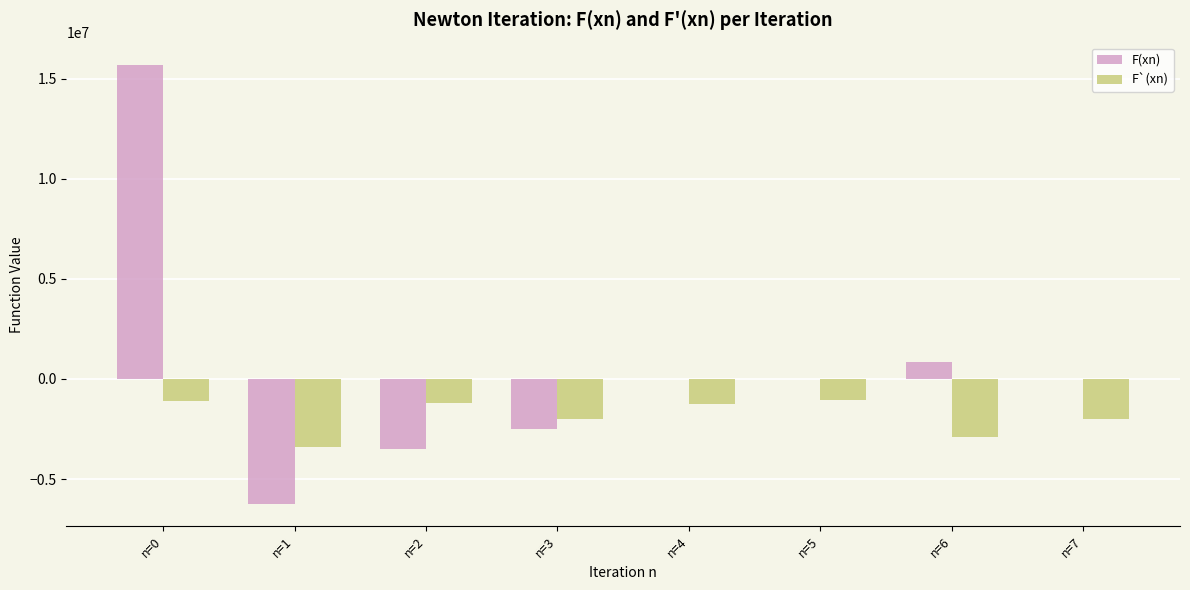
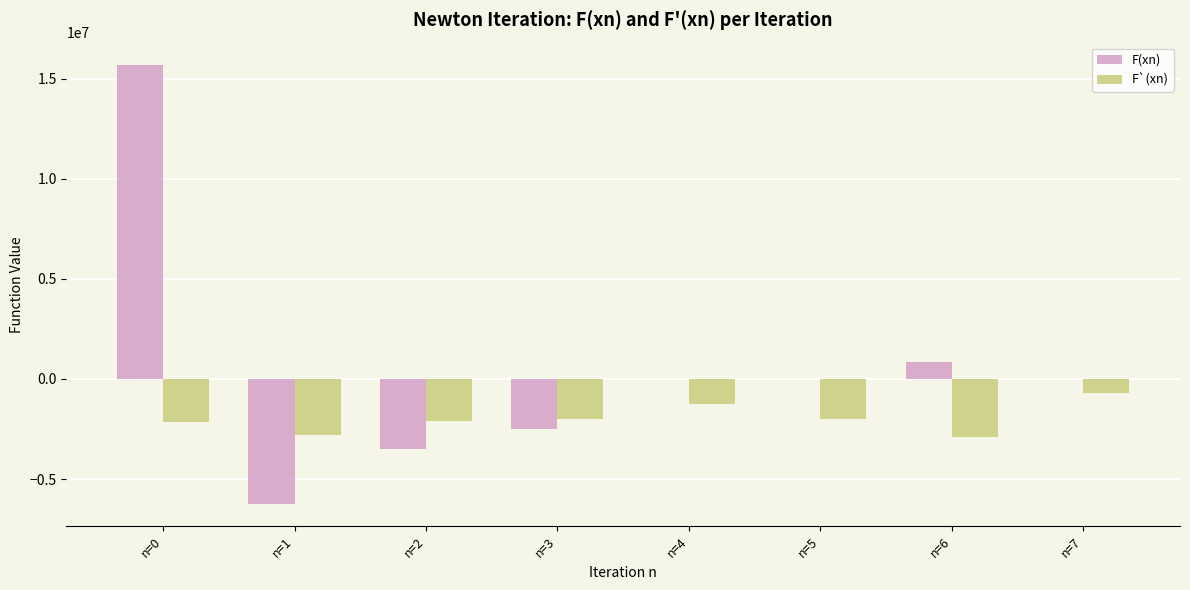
  {
    "F(xn)": {
      "n=0": 15700000,
      "n=1": -6300000,
      "n=2": -3500000,
      "n=3": -2500000,
      "n=6": 900000
    },
    "F`(xn)": {
-     "n=0": -1100000,
-     "n=1": -3400000,
-     "n=2": -1200000,
+     "n=0": -2200000,
+     "n=1": -2800000,
+     "n=2": -2100000,
      "n=3": -2000000,
      "n=4": -1300000,
-     "n=5": -1100000,
+     "n=5": -2000000,
      "n=6": -2900000,
-     "n=7": -2000000
+     "n=7": -700000
    }
  }
